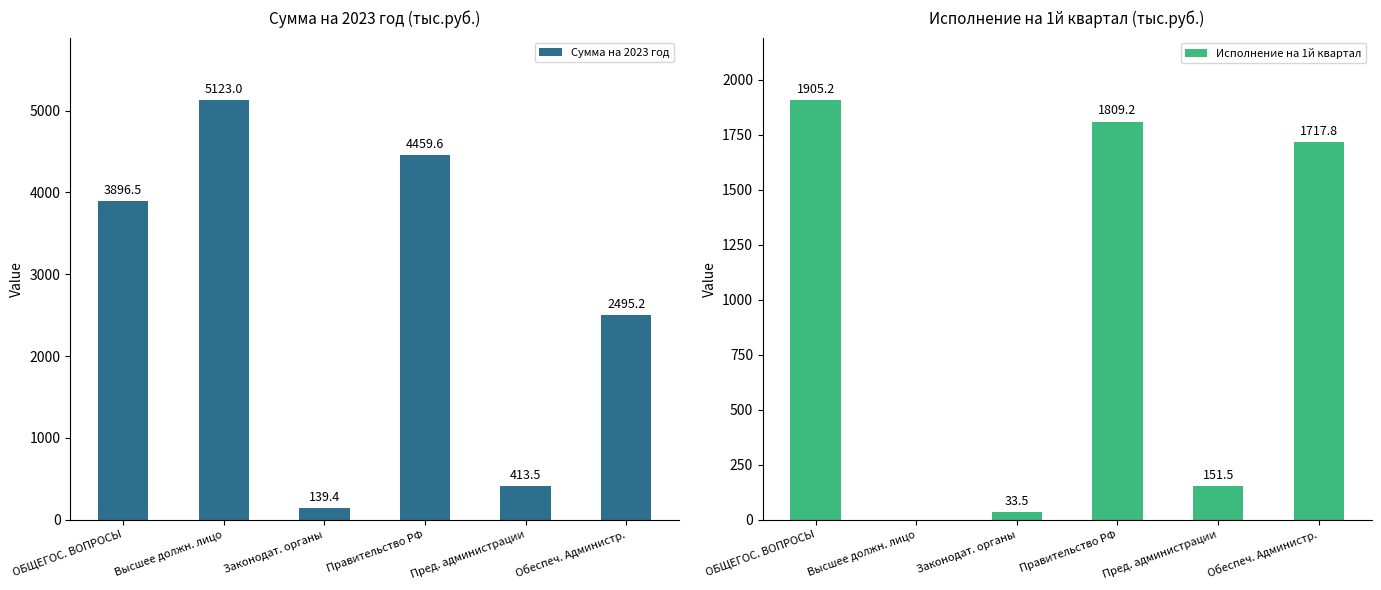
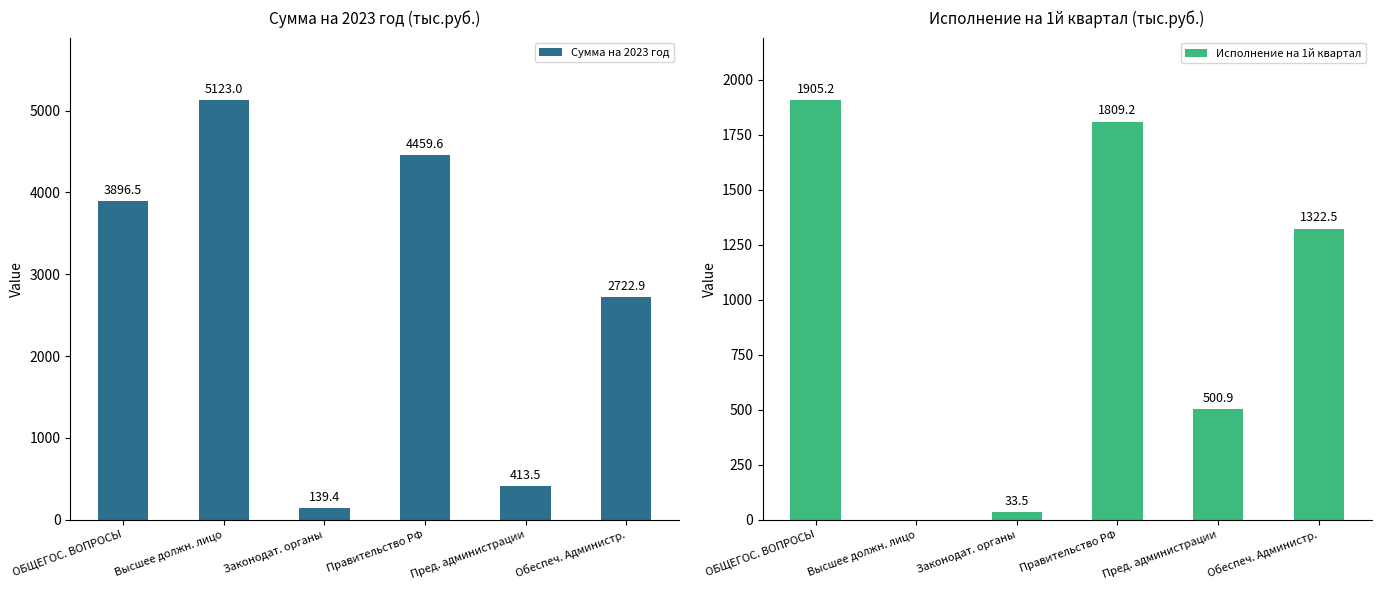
  {
    "Сумма на 2023 год (тыс.руб.)": {
      "ОБЩЕГОС. ВОПРОСЫ": 3896.5,
      "Высшее должн. лицо": 5123.0,
      "Законодат. органы": 139.4,
      "Правительство РФ": 4459.6,
      "Пред. администрации": 413.5,
-     "Обеспеч. Администр.": 2495.2
+     "Обеспеч. Администр.": 2722.9
    },
    "Исполнение на 1й квартал (тыс.руб.)": {
      "ОБЩЕГОС. ВОПРОСЫ": 1905.2,
      "Законодат. органы": 33.5,
      "Правительство РФ": 1809.2,
-     "Пред. администрации": 151.5,
-     "Обеспеч. Администр.": 1717.8
+     "Пред. администрации": 500.9,
+     "Обеспеч. Администр.": 1322.5
    }
  }
